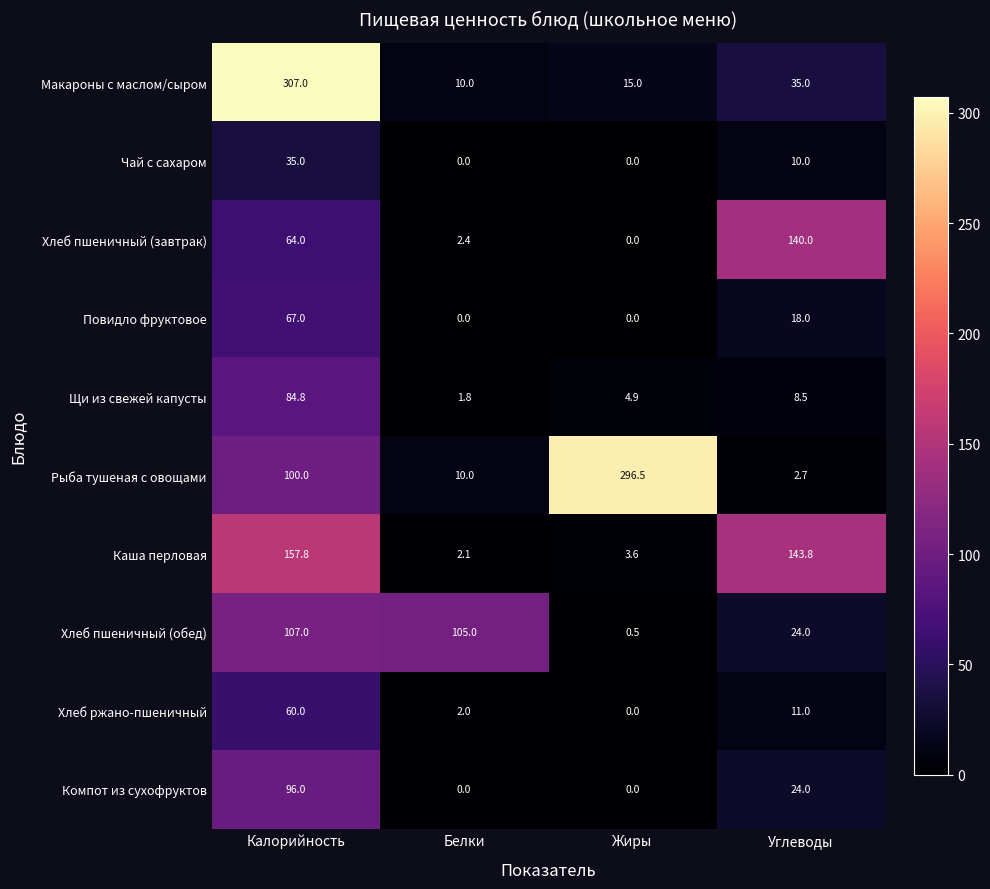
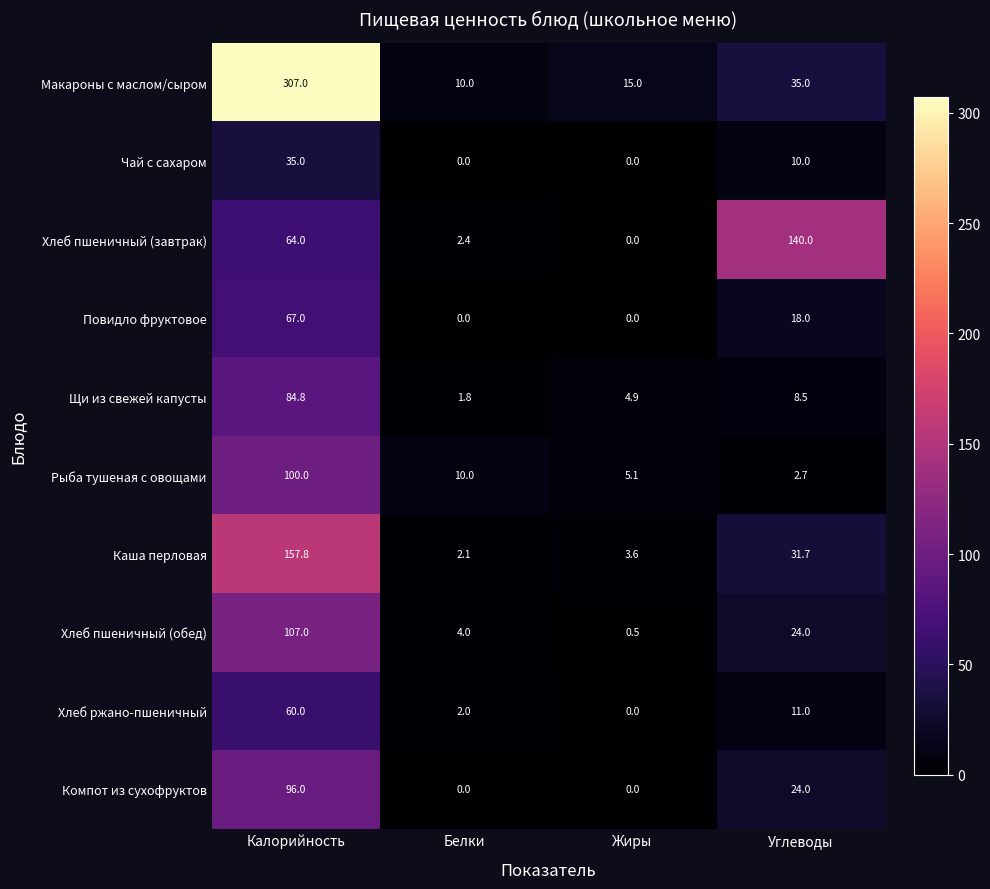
  {
    "Макароны с маслом/сыром": {
      "Калорийность": 307.0,
      "Белки": 10.0,
      "Жиры": 15.0,
      "Углеводы": 35.0
    },
    "Чай с сахаром": {
      "Калорийность": 35.0,
      "Белки": 0.0,
      "Жиры": 0.0,
      "Углеводы": 10.0
    },
    "Хлеб пшеничный (завтрак)": {
      "Калорийность": 64.0,
      "Белки": 2.4,
      "Жиры": 0.0,
      "Углеводы": 140.0
    },
    "Повидло фруктовое": {
      "Калорийность": 67.0,
      "Белки": 0.0,
      "Жиры": 0.0,
      "Углеводы": 18.0
    },
    "Щи из свежей капусты": {
      "Калорийность": 84.8,
      "Белки": 1.8,
      "Жиры": 4.9,
      "Углеводы": 8.5
    },
    "Рыба тушеная с овощами": {
      "Калорийность": 100.0,
      "Белки": 10.0,
-     "Жиры": 296.5,
+     "Жиры": 5.1,
      "Углеводы": 2.7
    },
    "Каша перловая": {
      "Калорийность": 157.8,
      "Белки": 2.1,
      "Жиры": 3.6,
-     "Углеводы": 143.8
+     "Углеводы": 31.7
    },
    "Хлеб пшеничный (обед)": {
      "Калорийность": 107.0,
-     "Белки": 105.0,
+     "Белки": 4.0,
      "Жиры": 0.5,
      "Углеводы": 24.0
    },
    "Хлеб ржано-пшеничный": {
      "Калорийность": 60.0,
      "Белки": 2.0,
      "Жиры": 0.0,
      "Углеводы": 11.0
    },
    "Компот из сухофруктов": {
      "Калорийность": 96.0,
      "Белки": 0.0,
      "Жиры": 0.0,
      "Углеводы": 24.0
    }
  }
